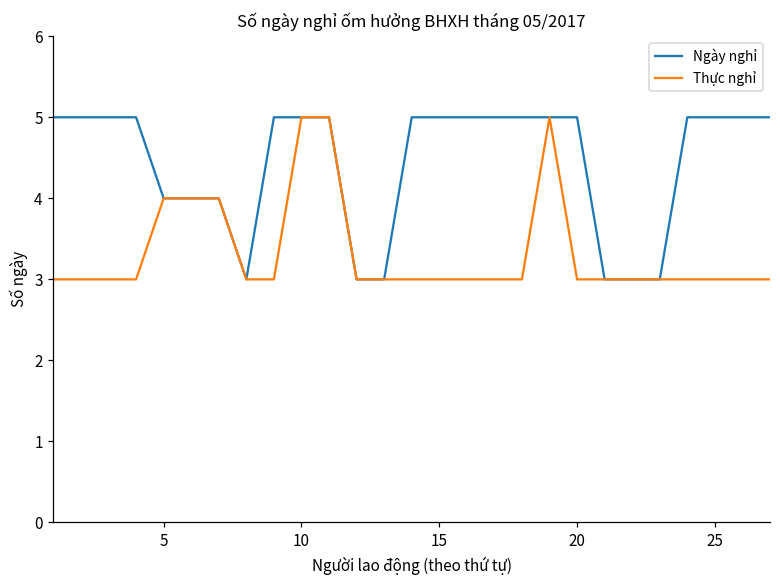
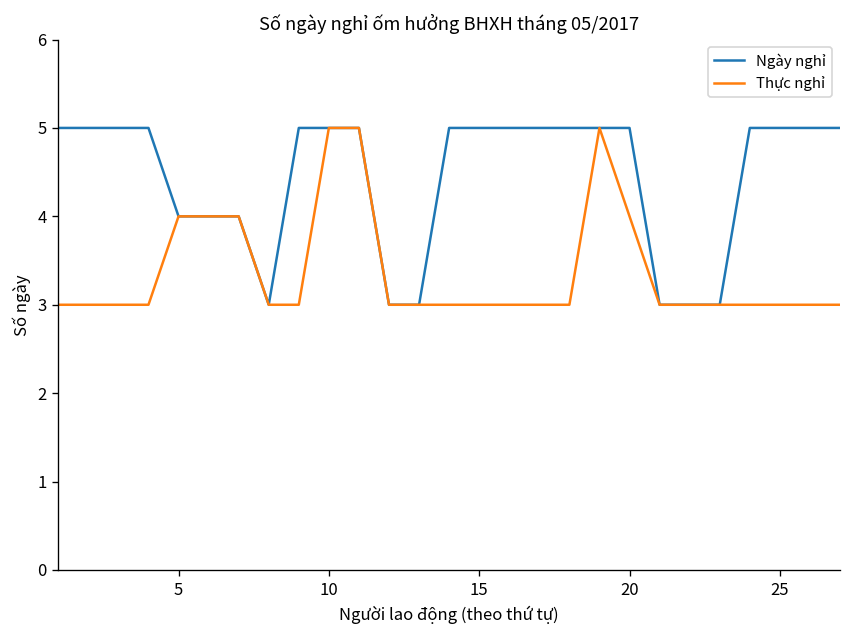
  {
    "Ngày nghỉ": {
      "15": 5,
      "20": 5,
      "25": 5
    },
    "Thực nghỉ": {
      "15": 3,
-     "20": 3,
+     "20": 4,
      "25": 3
    }
  }
